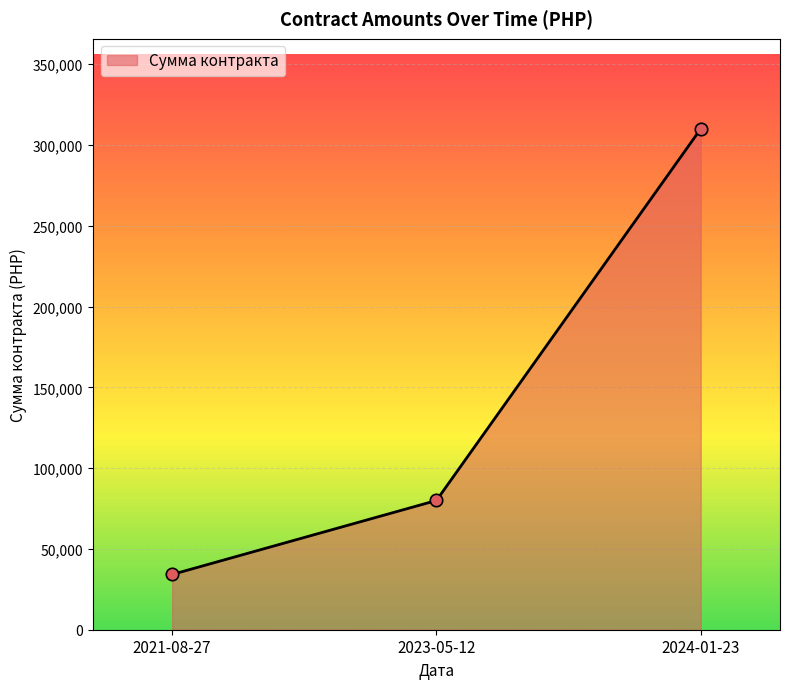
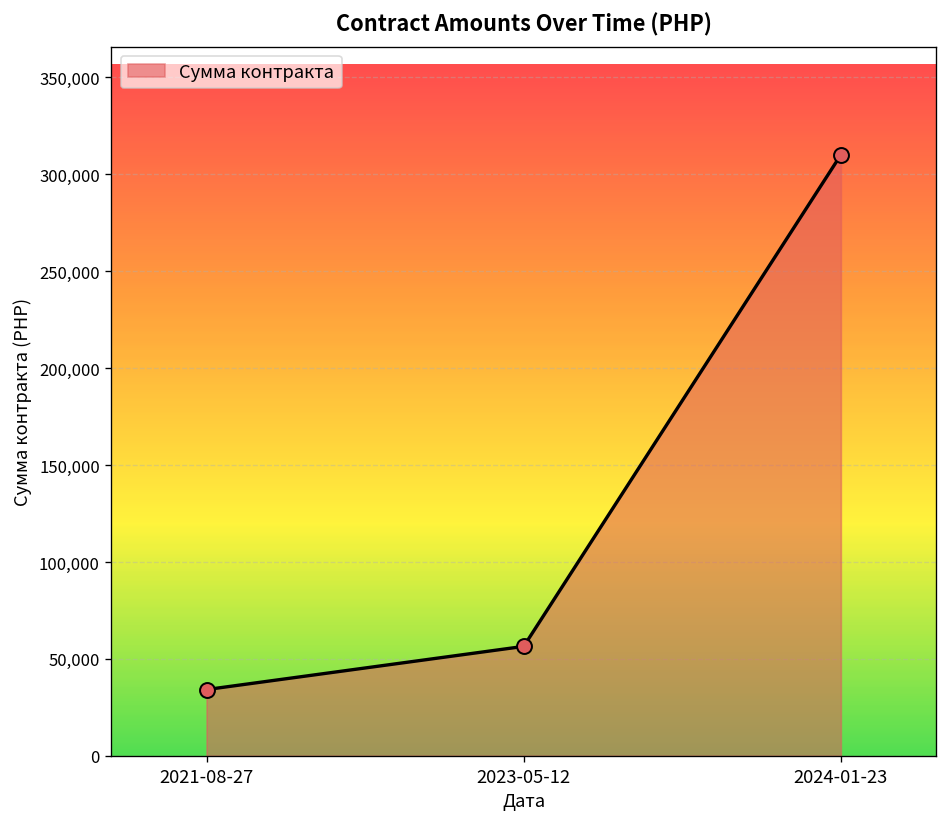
  {
    "2021-08-27": "34,000",
-   "2023-05-12": "80,000",
+   "2023-05-12": "56,000",
    "2024-01-23": "310,000"
  }
